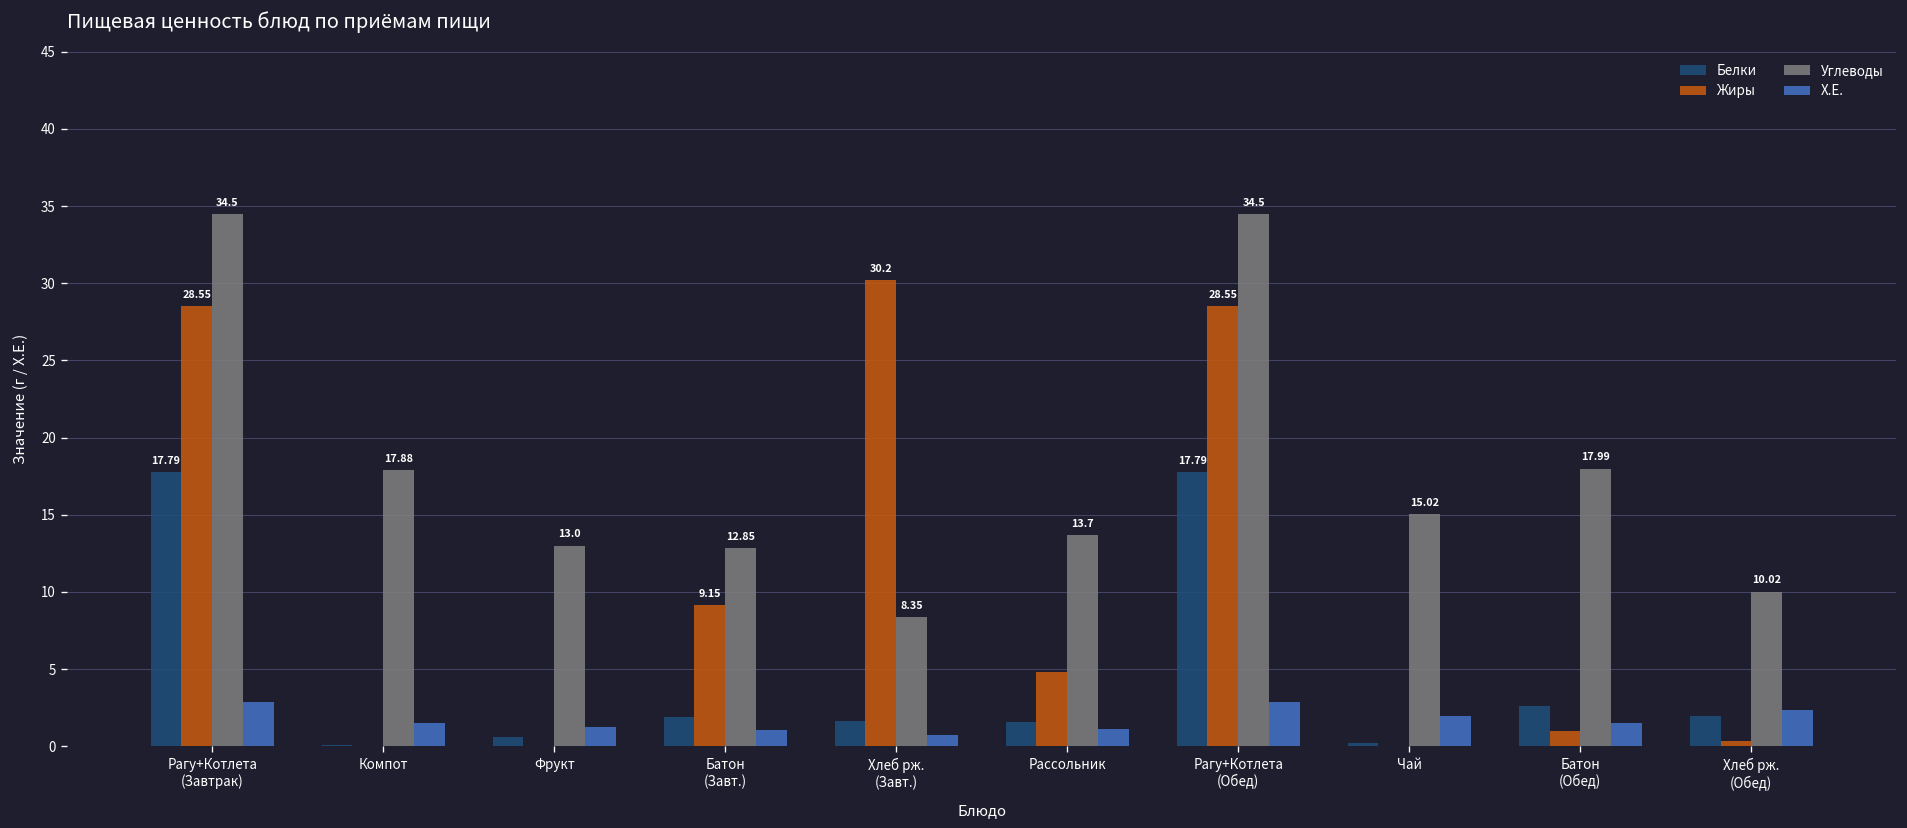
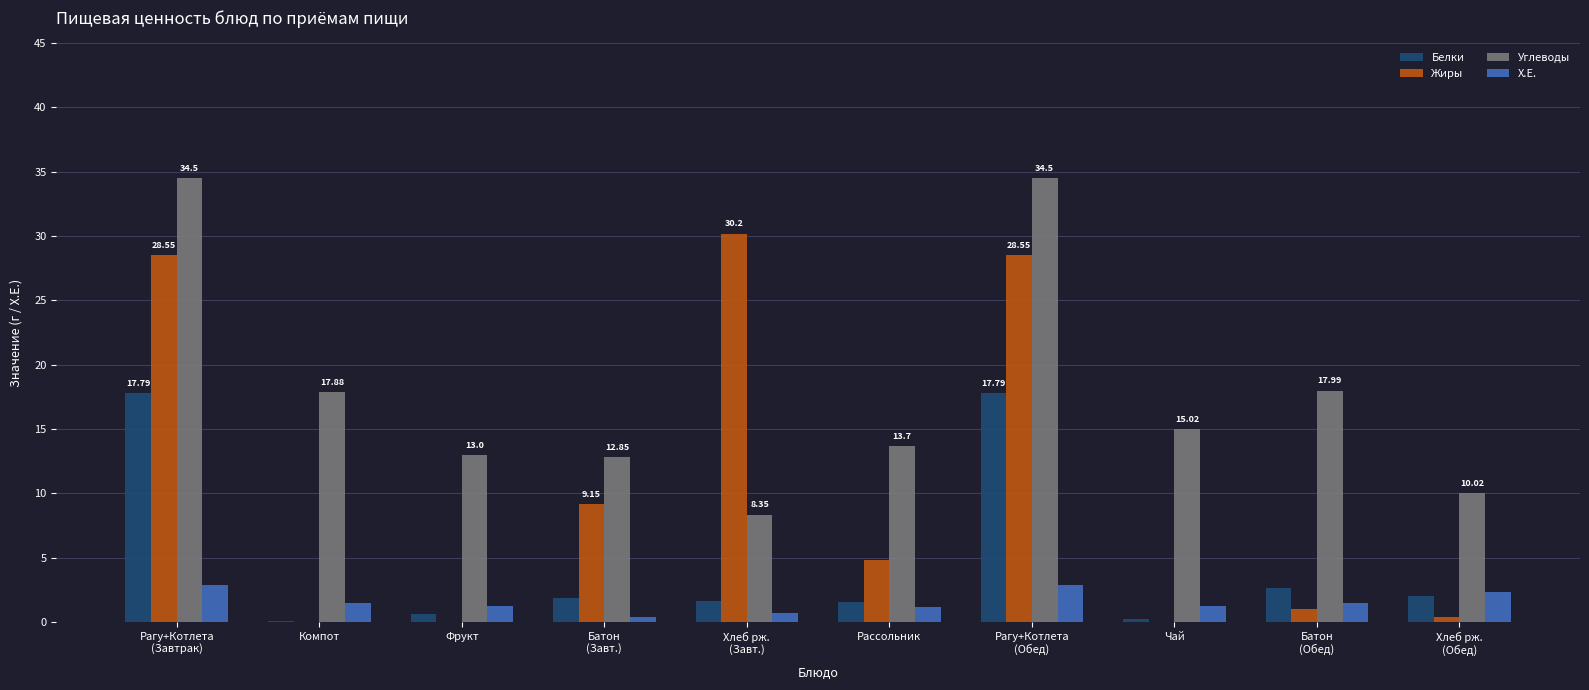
  {
    "Белки": {
      "Рагу+Котлета (Завтрак)": 17.79,
      "Рагу+Котлета (Обед)": 17.79
    },
    "Жиры": {
      "Рагу+Котлета (Завтрак)": 28.55,
      "Батон (Завт.)": 9.15,
      "Хлеб рж. (Завт.)": 30.2,
      "Рагу+Котлета (Обед)": 28.55
    },
    "Углеводы": {
      "Рагу+Котлета (Завтрак)": 34.5,
      "Компот": 17.88,
      "Фрукт": 13.0,
      "Батон (Завт.)": 12.85,
      "Хлеб рж. (Завт.)": 8.35,
      "Рассольник": 13.7,
      "Рагу+Котлета (Обед)": 34.5,
      "Чай": 15.02,
      "Батон (Обед)": 17.99,
      "Хлеб рж. (Обед)": 10.02
    },
    "Х.Е.": {
      "Рагу+Котлета (Завтрак)": 2.9,
      "Компот": 1.5,
      "Фрукт": 1.2,
-     "Батон (Завт.)": 1.1,
+     "Батон (Завт.)": 0.4,
      "Хлеб рж. (Завт.)": 0.7,
      "Рассольник": 1.1,
      "Рагу+Котлета (Обед)": 2.9,
-     "Чай": 2.0,
+     "Чай": 1.3,
      "Батон (Обед)": 1.5,
      "Хлеб рж. (Обед)": 2.3
    }
  }
